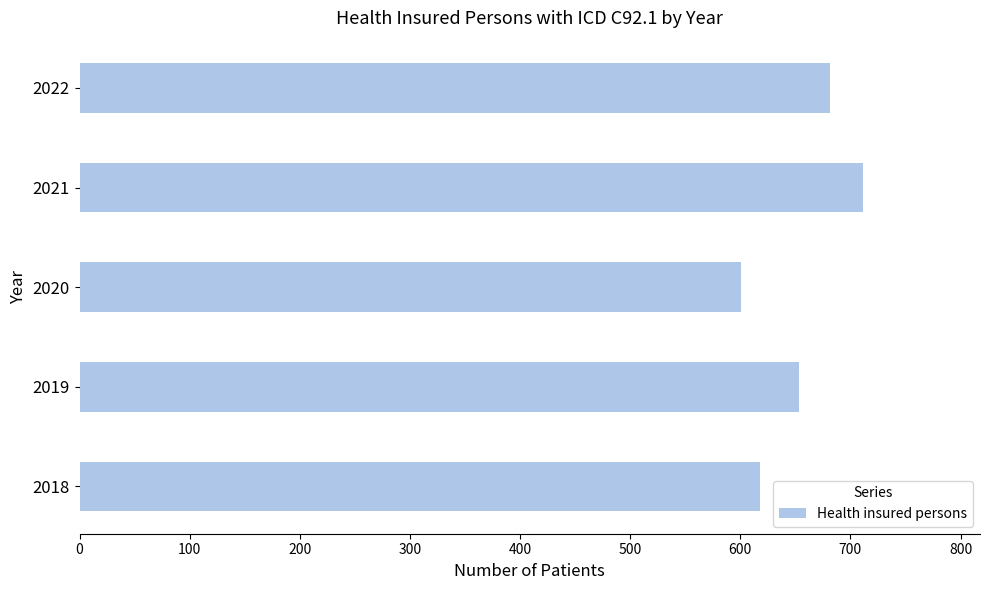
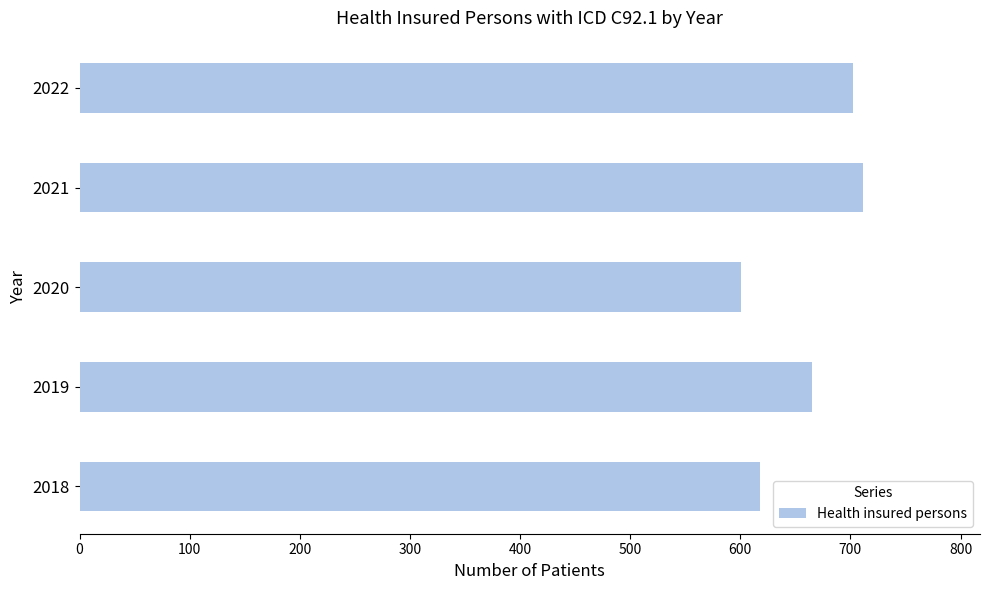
  {
-   "2022": 681,
+   "2022": 702,
    "2021": 711,
    "2020": 601,
-   "2019": 653,
+   "2019": 665,
    "2018": 618
  }
